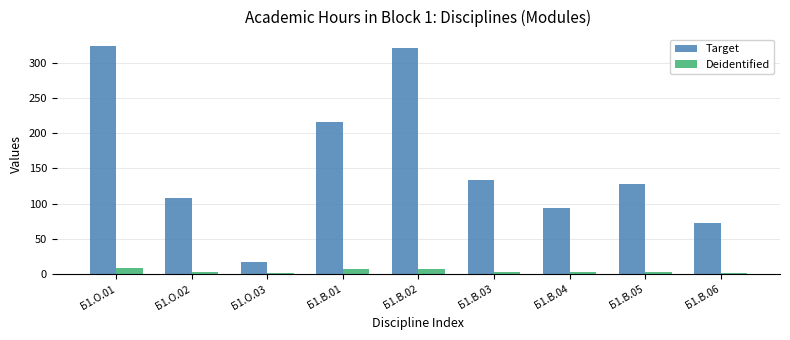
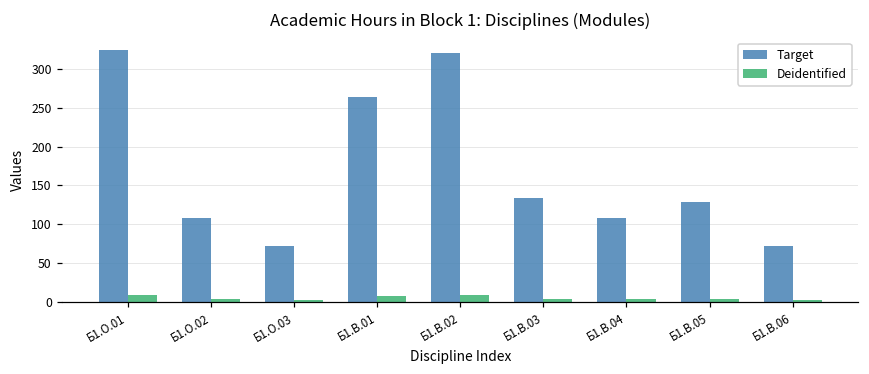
  {
    "Target": {
      "Б1.О.01": 320,
      "Б1.О.02": 110,
-     "Б1.О.03": 20,
-     "Б1.В.01": 220,
+     "Б1.О.03": 70,
+     "Б1.В.01": 260,
      "Б1.В.02": 320,
      "Б1.В.03": 130,
-     "Б1.В.04": 90,
+     "Б1.В.04": 110,
      "Б1.В.05": 130,
      "Б1.В.06": 70
    },
    "Deidentified": {
      "Б1.О.01": 10,
      "Б1.В.01": 10,
      "Б1.В.02": 10
    }
  }
